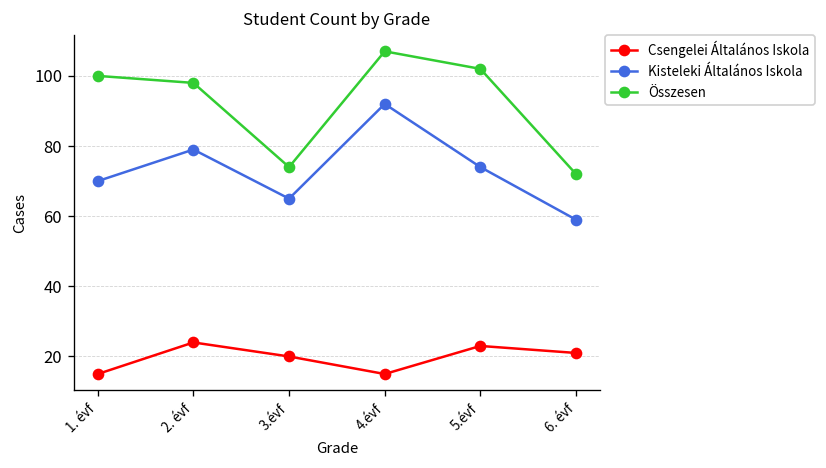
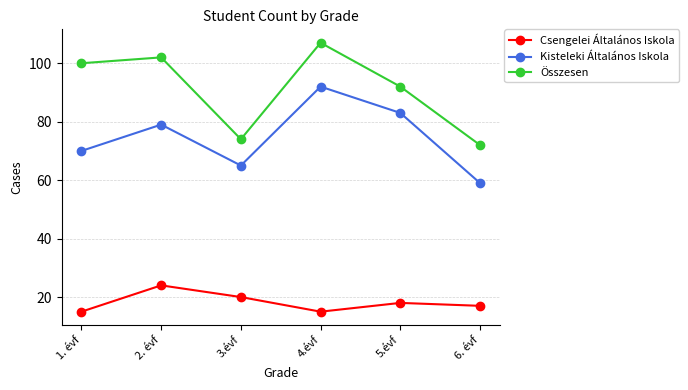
  {
    "Csengelei Általános Iskola": {
      "1. évf": 15,
      "2. évf": 24,
      "3.évf": 20,
      "4.évf": 15,
-     "5.évf": 23,
-     "6. évf": 21
+     "5.évf": 18,
+     "6. évf": 17
    },
    "Kisteleki Általános Iskola": {
      "1. évf": 70,
      "2. évf": 79,
      "3.évf": 65,
      "4.évf": 92,
-     "5.évf": 74,
+     "5.évf": 83,
      "6. évf": 59
    },
    "Összesen": {
      "1. évf": 100,
-     "2. évf": 98,
+     "2. évf": 102,
      "3.évf": 74,
      "4.évf": 107,
-     "5.évf": 102,
+     "5.évf": 92,
      "6. évf": 72
    }
  }
